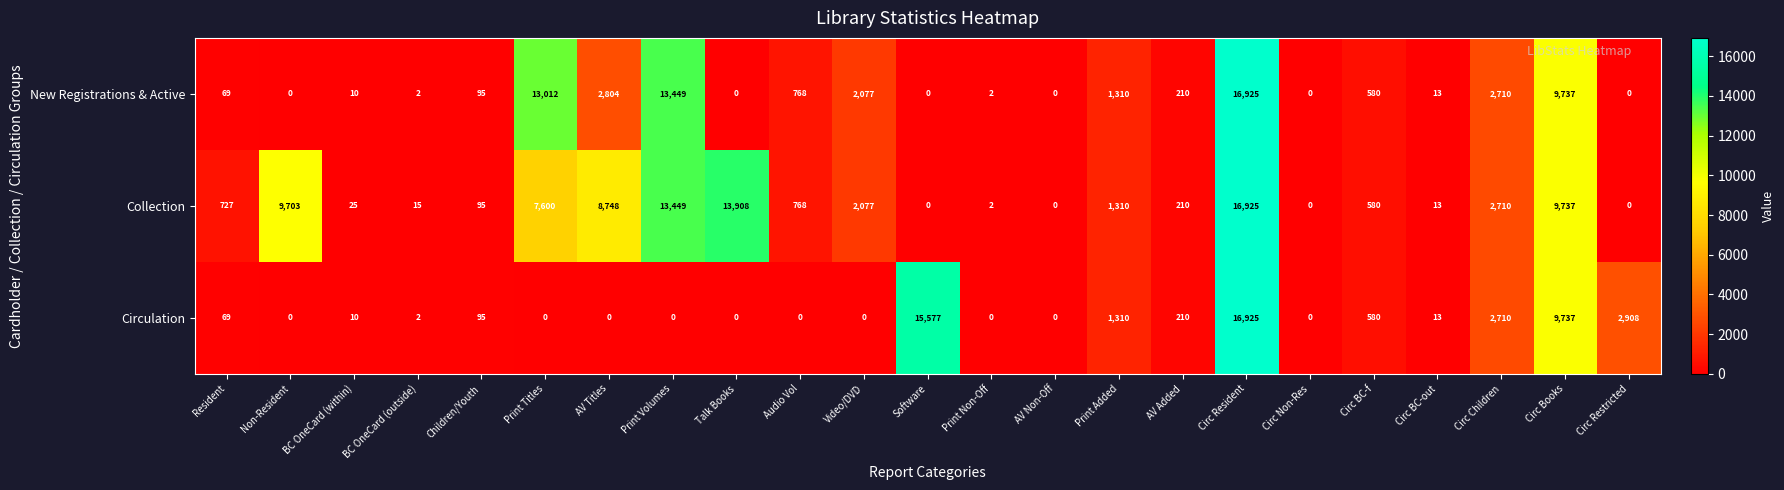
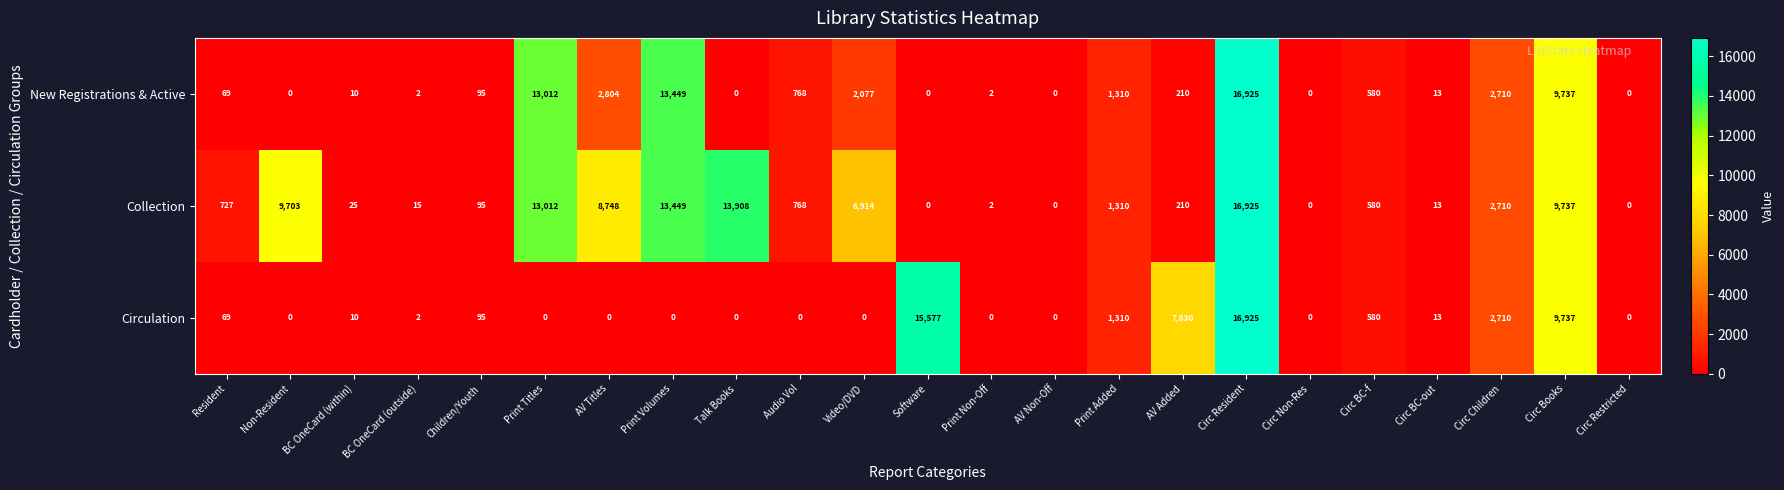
  {
    "New Registrations & Active": {
      "Resident": "69",
      "Non-Resident": "0",
      "BC OneCard (within)": "10",
      "BC OneCard (outside)": "2",
      "Children/Youth": "95",
      "Print Titles": "13,012",
      "AV Titles": "2,804",
      "Print Volumes": "13,449",
      "Talk Books": "0",
      "Audio Vol": "768",
      "Video/DVD": "2,077",
      "Software": "0",
      "Print Non-Off": "2",
      "AV Non-Off": "0",
      "Print Added": "1,310",
      "AV Added": "210",
      "Circ Resident": "16,925",
      "Circ Non-Res": "0",
      "Circ BC-f": "580",
      "Circ BC-out": "13",
      "Circ Children": "2,710",
      "Circ Restricted": "0"
    },
    "Collection": {
      "Resident": "727",
      "Non-Resident": "9,703",
      "BC OneCard (within)": "25",
      "BC OneCard (outside)": "15",
      "Children/Youth": "95",
-     "Print Titles": "7,600",
+     "Print Titles": "13,012",
      "AV Titles": "8,748",
      "Print Volumes": "13,449",
      "Talk Books": "13,908",
      "Audio Vol": "768",
-     "Video/DVD": "2,077",
+     "Video/DVD": "6,914",
      "Software": "0",
      "Print Non-Off": "2",
      "AV Non-Off": "0",
      "Print Added": "1,310",
      "AV Added": "210",
      "Circ Resident": "16,925",
      "Circ Non-Res": "0",
      "Circ BC-f": "580",
      "Circ BC-out": "13",
      "Circ Children": "2,710",
      "Circ Books": "9,737",
      "Circ Restricted": "0"
    },
    "Circulation": {
      "Resident": "69",
      "Non-Resident": "0",
      "BC OneCard (within)": "10",
      "BC OneCard (outside)": "2",
      "Children/Youth": "95",
      "Print Titles": "0",
      "AV Titles": "0",
      "Print Volumes": "0",
      "Talk Books": "0",
      "Audio Vol": "0",
      "Video/DVD": "0",
      "Software": "15,577",
      "Print Non-Off": "0",
      "AV Non-Off": "0",
      "Print Added": "1,310",
-     "AV Added": "210",
+     "AV Added": "7,830",
      "Circ Resident": "16,925",
      "Circ Non-Res": "0",
      "Circ BC-f": "580",
      "Circ BC-out": "13",
      "Circ Children": "2,710",
      "Circ Books": "9,737",
-     "Circ Restricted": "2,908"
+     "Circ Restricted": "0"
    }
  }
